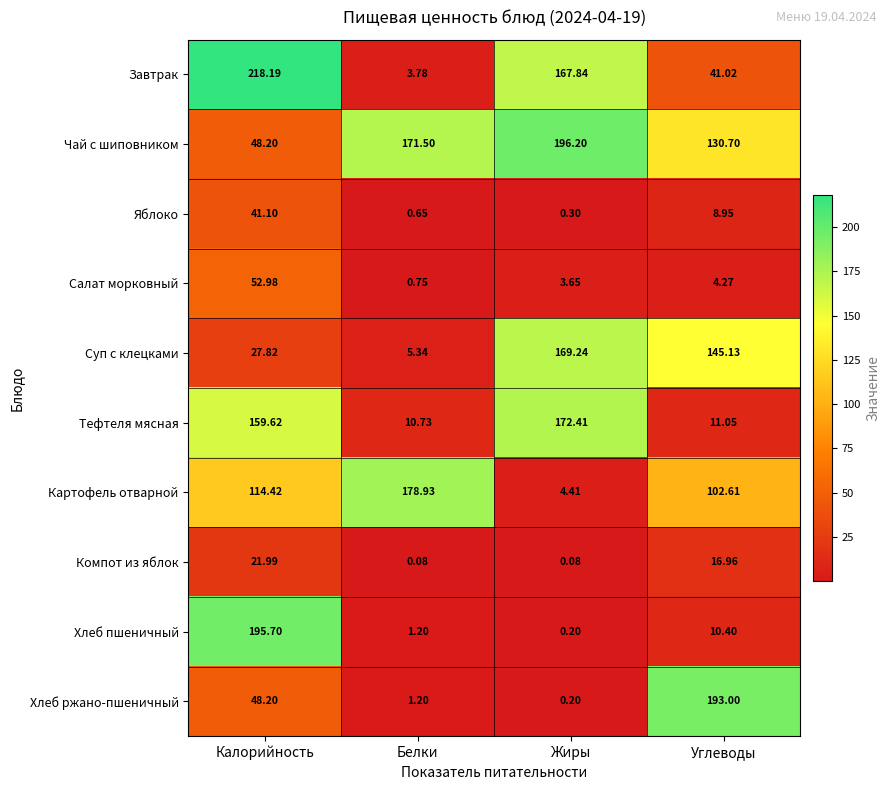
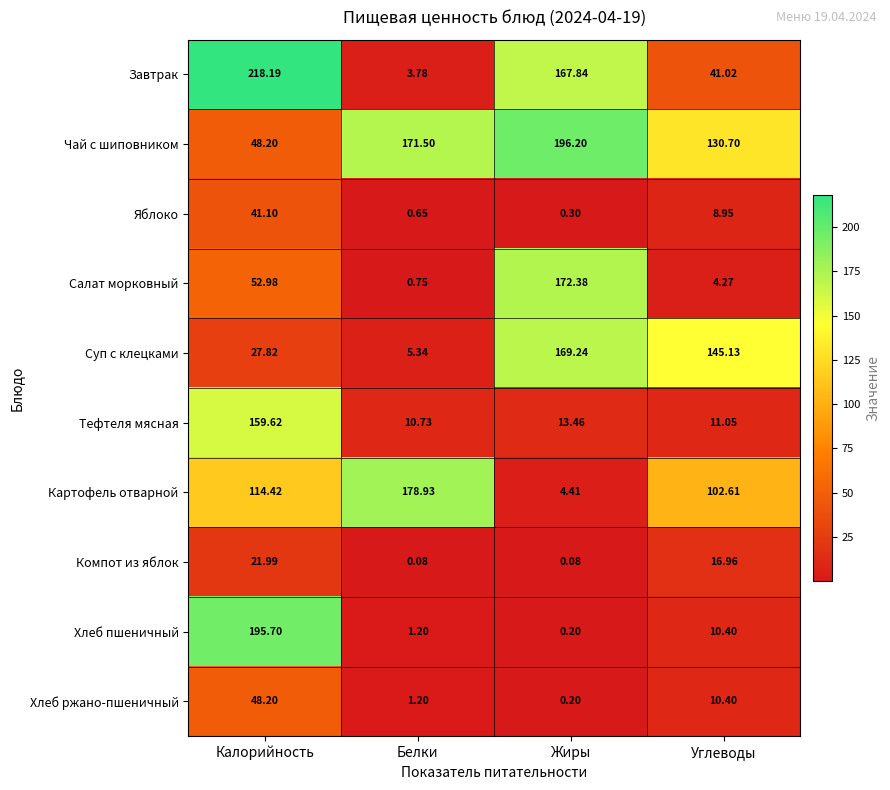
  {
    "Завтрак": {
      "Калорийность": 218.19,
      "Белки": 3.78,
      "Жиры": 167.84,
      "Углеводы": 41.02
    },
    "Чай с шиповником": {
      "Калорийность": 48.20,
      "Белки": 171.50,
      "Жиры": 196.20,
      "Углеводы": 130.70
    },
    "Яблоко": {
      "Калорийность": 41.10,
      "Белки": 0.65,
      "Жиры": 0.30,
      "Углеводы": 8.95
    },
    "Салат морковный": {
      "Калорийность": 52.98,
      "Белки": 0.75,
-     "Жиры": 3.65,
+     "Жиры": 172.38,
      "Углеводы": 4.27
    },
    "Суп с клецками": {
      "Калорийность": 27.82,
      "Белки": 5.34,
      "Жиры": 169.24,
      "Углеводы": 145.13
    },
    "Тефтеля мясная": {
      "Калорийность": 159.62,
      "Белки": 10.73,
-     "Жиры": 172.41,
+     "Жиры": 13.46,
      "Углеводы": 11.05
    },
    "Картофель отварной": {
      "Калорийность": 114.42,
      "Белки": 178.93,
      "Жиры": 4.41,
      "Углеводы": 102.61
    },
    "Компот из яблок": {
      "Калорийность": 21.99,
      "Белки": 0.08,
      "Жиры": 0.08,
      "Углеводы": 16.96
    },
    "Хлеб пшеничный": {
      "Калорийность": 195.70,
      "Белки": 1.20,
      "Жиры": 0.20,
      "Углеводы": 10.40
    },
    "Хлеб ржано-пшеничный": {
      "Калорийность": 48.20,
      "Белки": 1.20,
      "Жиры": 0.20,
-     "Углеводы": 193.00
+     "Углеводы": 10.40
    }
  }
